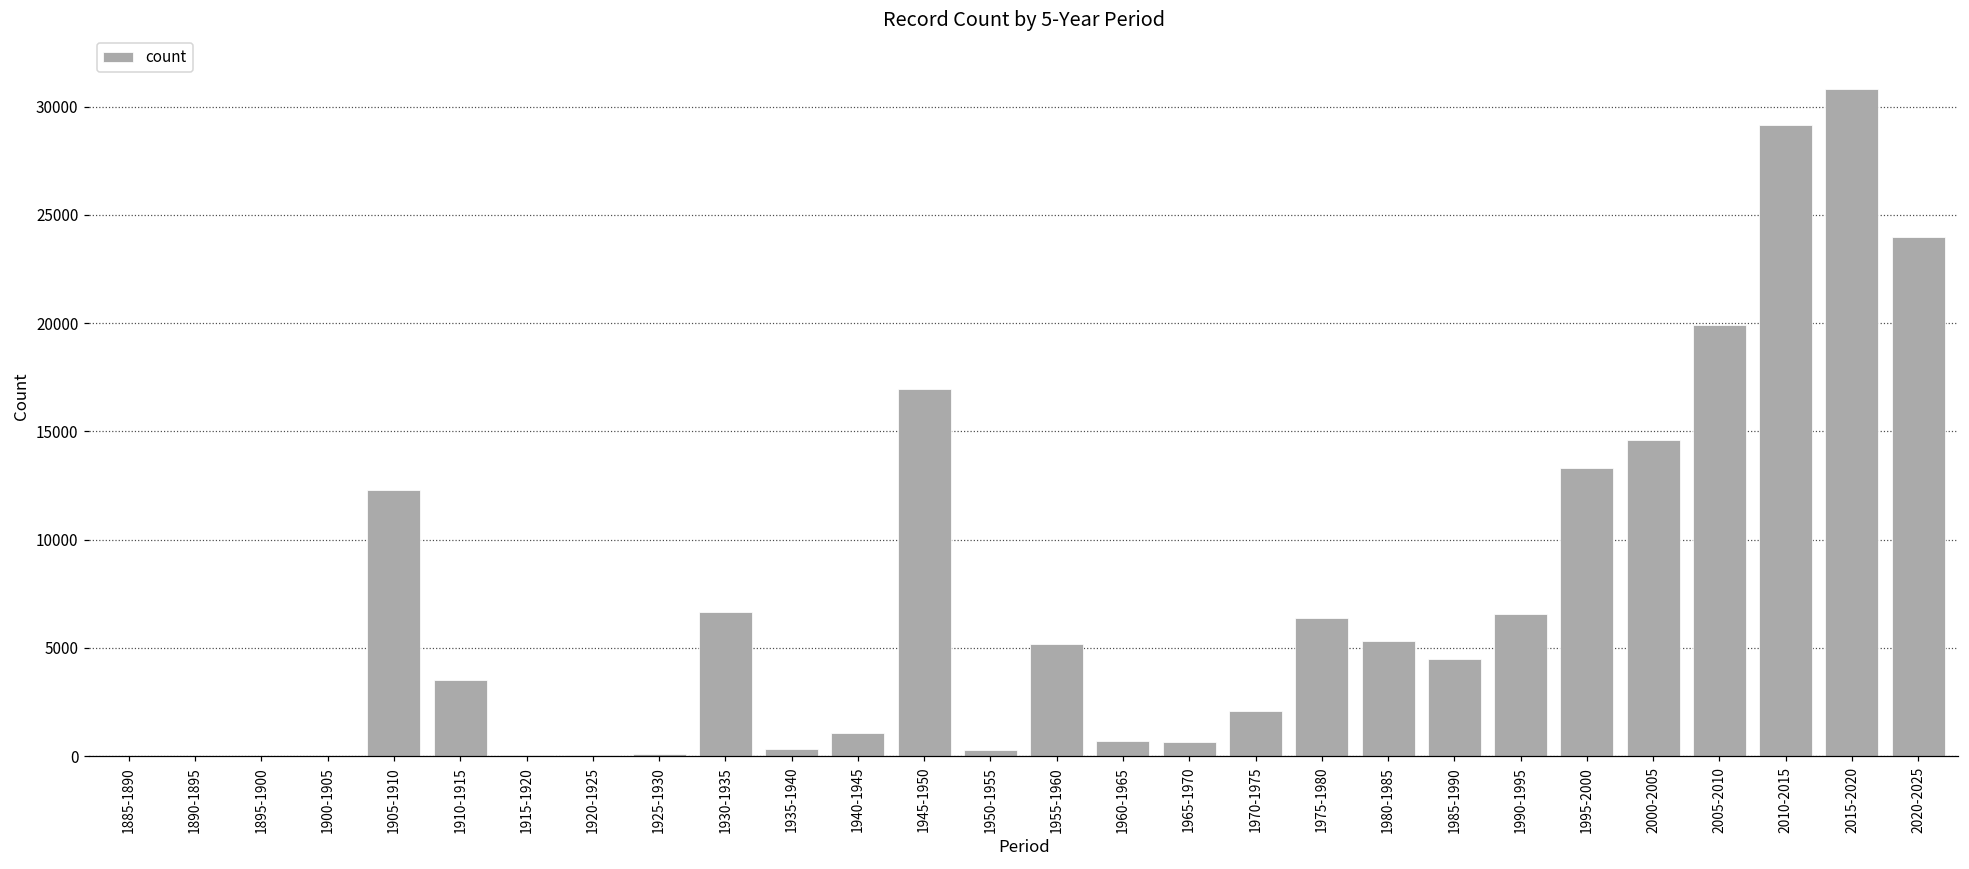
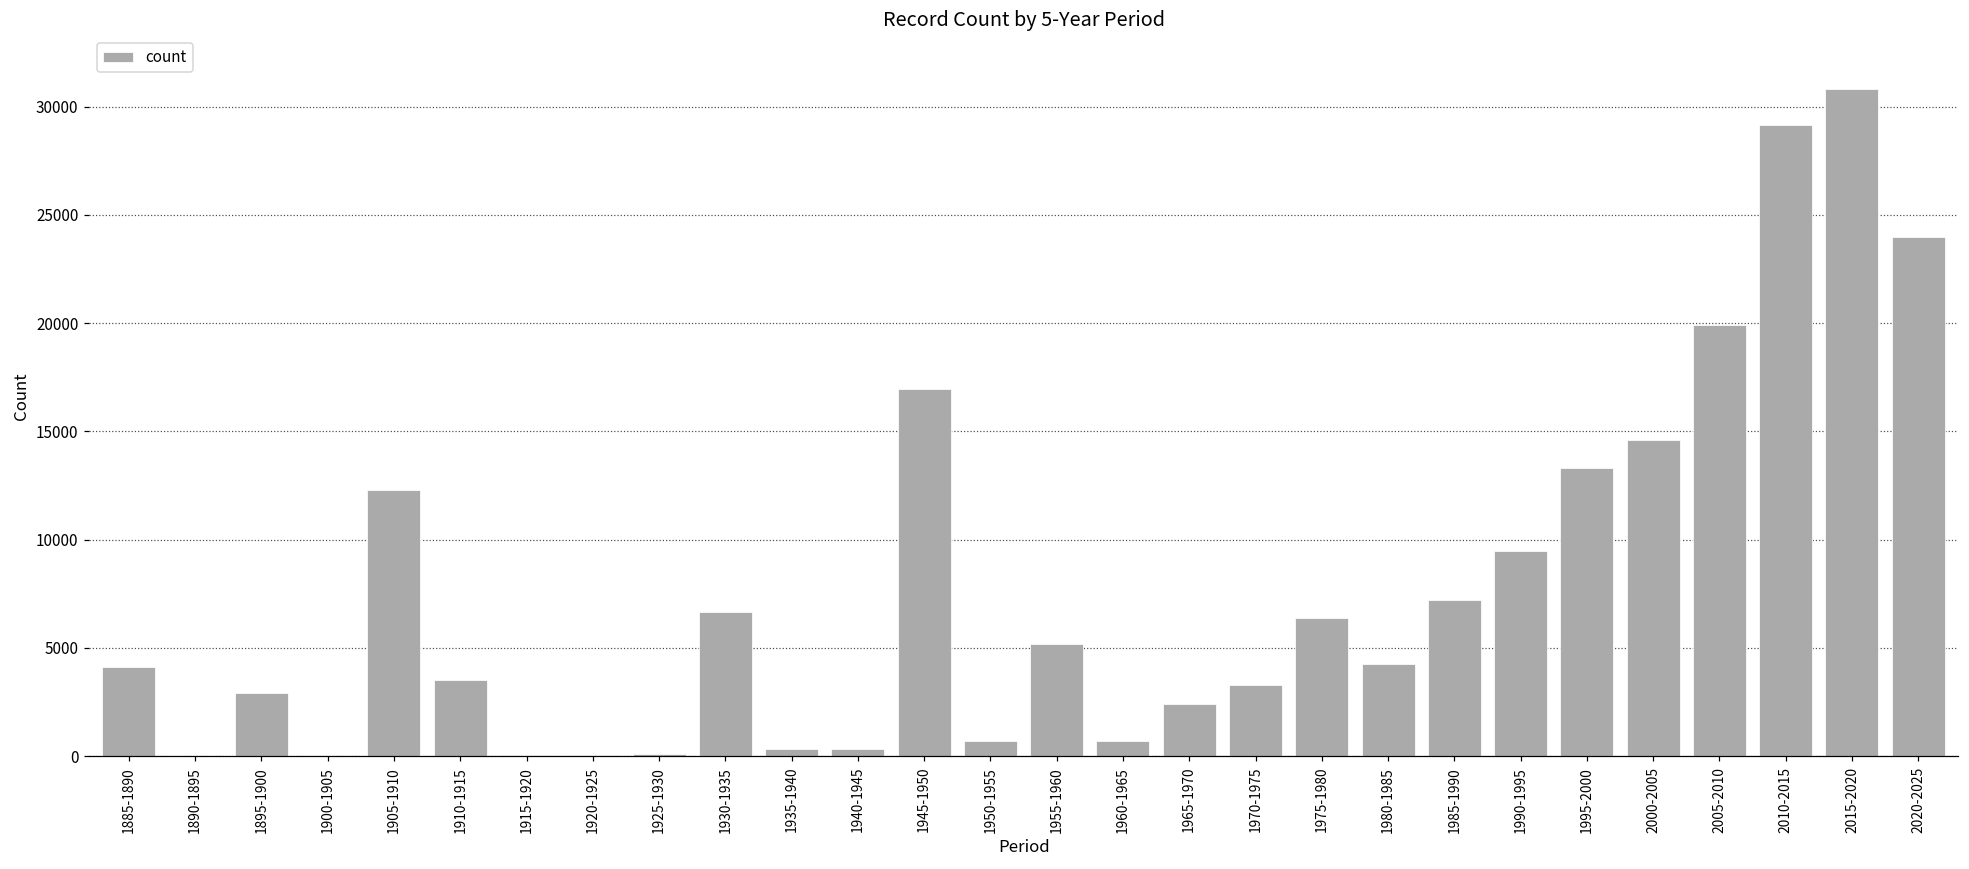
  {
-   "1885-1890": 0,
+   "1885-1890": 4100,
    "1890-1895": 0,
-   "1895-1900": 0,
+   "1895-1900": 2900,
    "1900-1905": 0,
    "1905-1910": 12300,
    "1910-1915": 3500,
    "1930-1935": 6700,
    "1935-1940": 300,
-   "1940-1945": 1100,
+   "1940-1945": 300,
    "1945-1950": 16900,
-   "1950-1955": 300,
+   "1950-1955": 700,
    "1955-1960": 5200,
    "1960-1965": 700,
-   "1965-1970": 600,
-   "1970-1975": 2100,
+   "1965-1970": 2400,
+   "1970-1975": 3300,
    "1975-1980": 6400,
-   "1980-1985": 5300,
-   "1985-1990": 4500,
-   "1990-1995": 6500,
+   "1980-1985": 4200,
+   "1985-1990": 7200,
+   "1990-1995": 9500,
    "1995-2000": 13300,
    "2000-2005": 14600,
    "2005-2010": 19900,
    "2010-2015": 29100,
    "2015-2020": 30800,
    "2020-2025": 24000
  }
